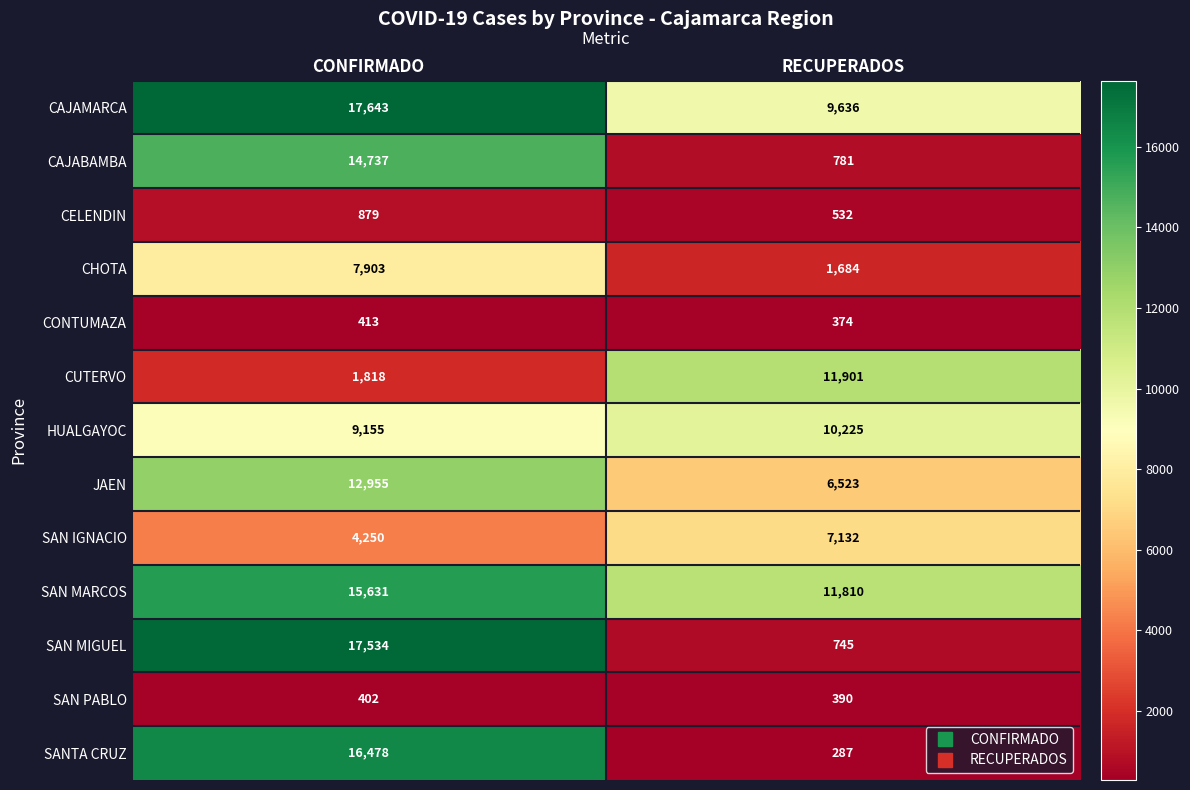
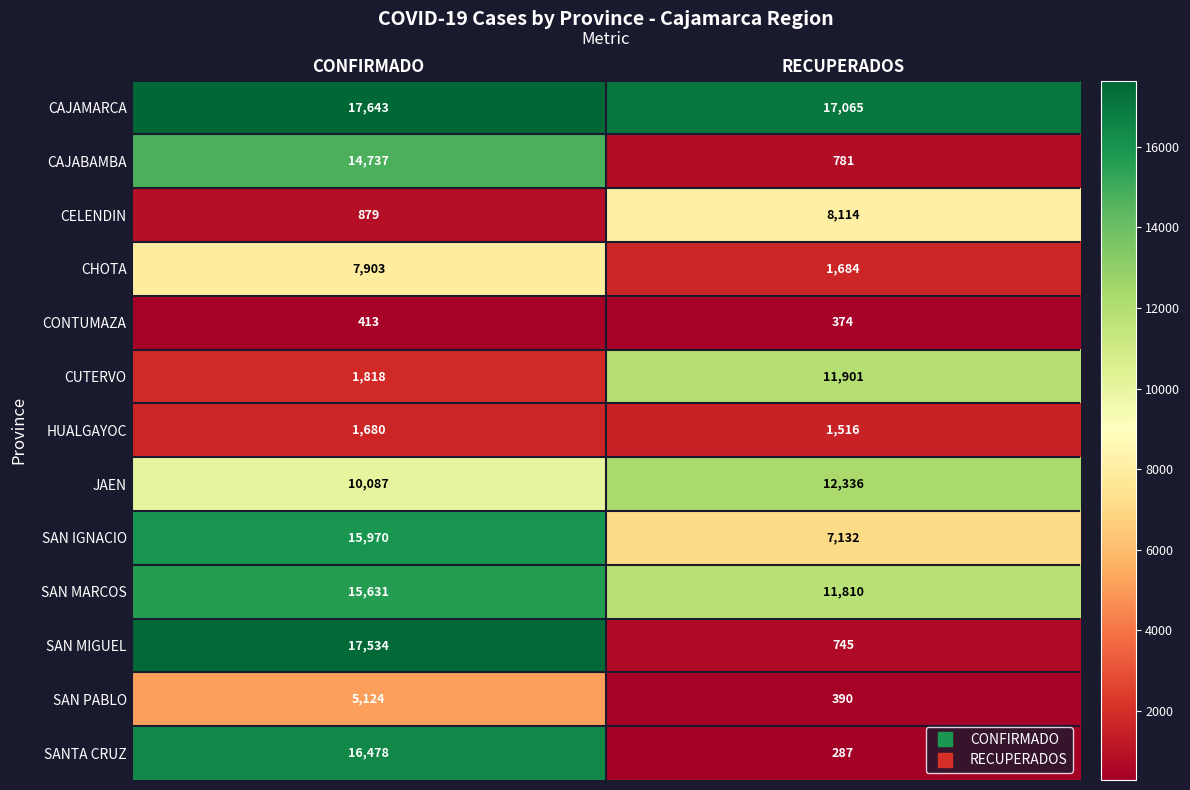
  {
    "CAJAMARCA": {
      "CONFIRMADO": "17,643",
-     "RECUPERADOS": "9,636"
+     "RECUPERADOS": "17,065"
    },
    "CAJABAMBA": {
      "CONFIRMADO": "14,737",
      "RECUPERADOS": "781"
    },
    "CELENDIN": {
      "CONFIRMADO": "879",
-     "RECUPERADOS": "532"
+     "RECUPERADOS": "8,114"
    },
    "CHOTA": {
      "CONFIRMADO": "7,903",
      "RECUPERADOS": "1,684"
    },
    "CONTUMAZA": {
      "CONFIRMADO": "413",
      "RECUPERADOS": "374"
    },
    "CUTERVO": {
      "CONFIRMADO": "1,818",
      "RECUPERADOS": "11,901"
    },
    "HUALGAYOC": {
-     "CONFIRMADO": "9,155",
-     "RECUPERADOS": "10,225"
+     "CONFIRMADO": "1,680",
+     "RECUPERADOS": "1,516"
    },
    "JAEN": {
-     "CONFIRMADO": "12,955",
-     "RECUPERADOS": "6,523"
+     "CONFIRMADO": "10,087",
+     "RECUPERADOS": "12,336"
    },
    "SAN IGNACIO": {
-     "CONFIRMADO": "4,250",
+     "CONFIRMADO": "15,970",
      "RECUPERADOS": "7,132"
    },
    "SAN MARCOS": {
      "CONFIRMADO": "15,631",
      "RECUPERADOS": "11,810"
    },
    "SAN MIGUEL": {
      "CONFIRMADO": "17,534",
      "RECUPERADOS": "745"
    },
    "SAN PABLO": {
-     "CONFIRMADO": "402",
+     "CONFIRMADO": "5,124",
      "RECUPERADOS": "390"
    },
    "SANTA CRUZ": {
      "CONFIRMADO": "16,478",
      "RECUPERADOS": "287"
    }
  }
